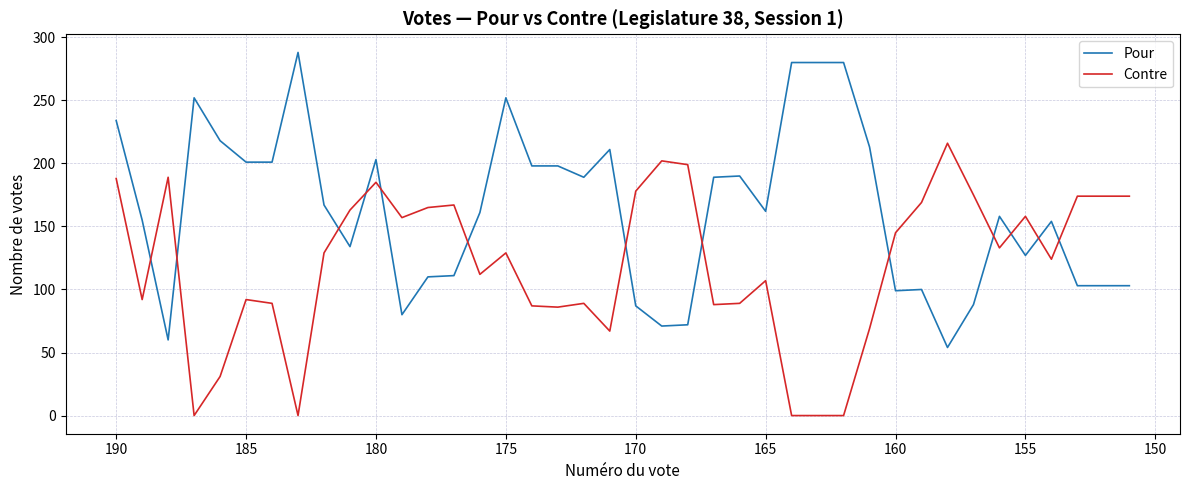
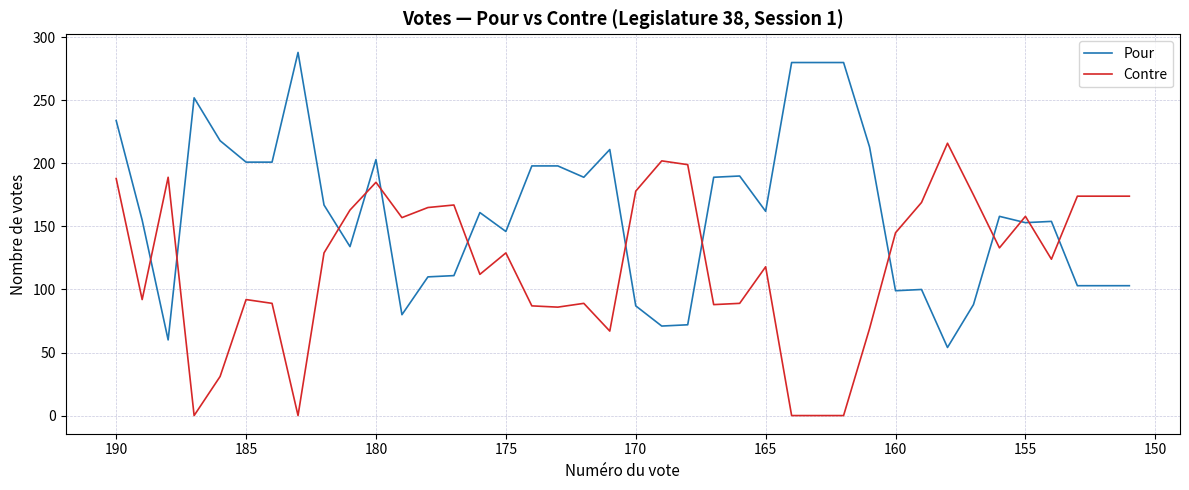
  {
    "Pour": {
      "190": 234,
      "185": 201,
      "180": 203,
-     "175": 252,
+     "175": 146,
      "170": 87,
      "165": 162,
      "160": 99,
-     "155": 127
+     "155": 153
    },
    "Contre": {
      "190": 188,
      "185": 92,
      "180": 185,
      "175": 129,
      "170": 178,
-     "165": 107,
+     "165": 118,
      "160": 145,
      "155": 158
    }
  }
